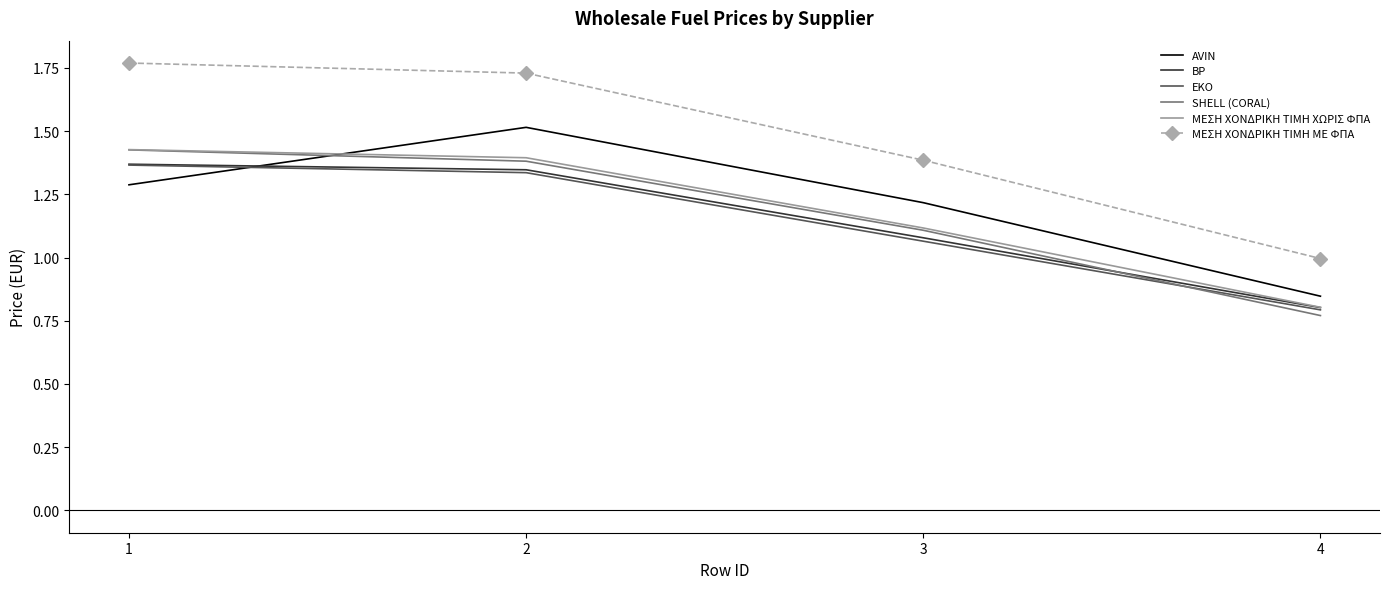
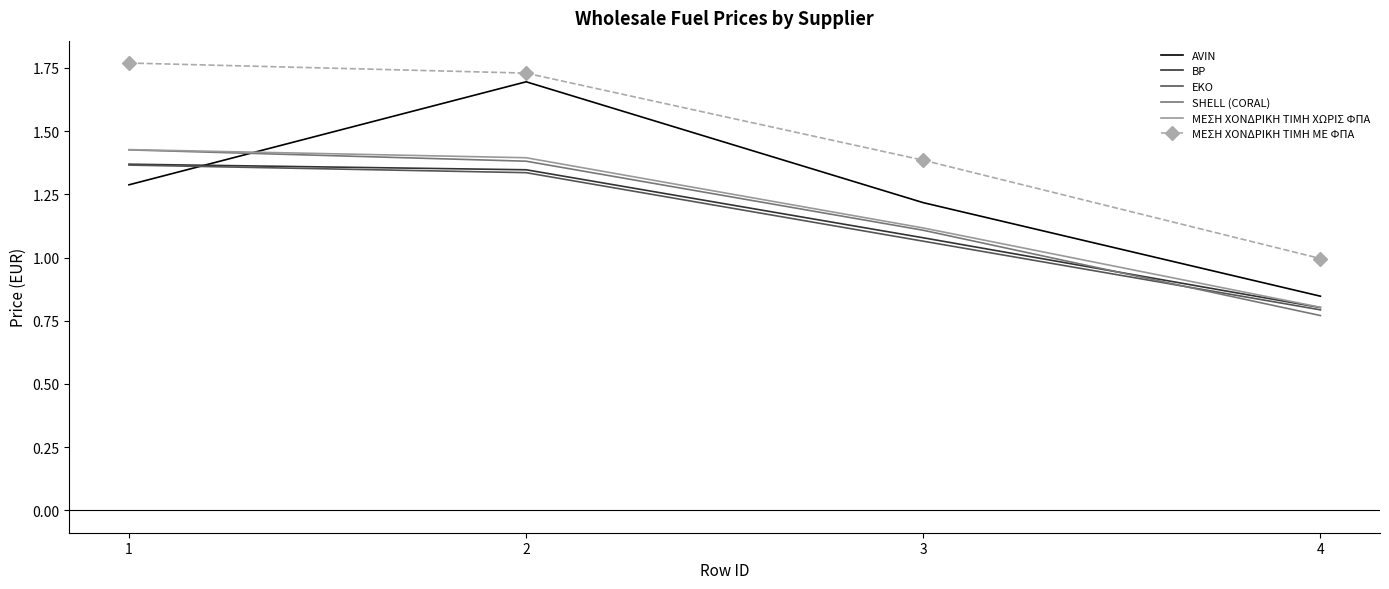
  {
    "AVIN": {
      "1": 1.29,
-     "2": 1.51,
+     "2": 1.69,
      "3": 1.22,
      "4": 0.85
    }
  }
